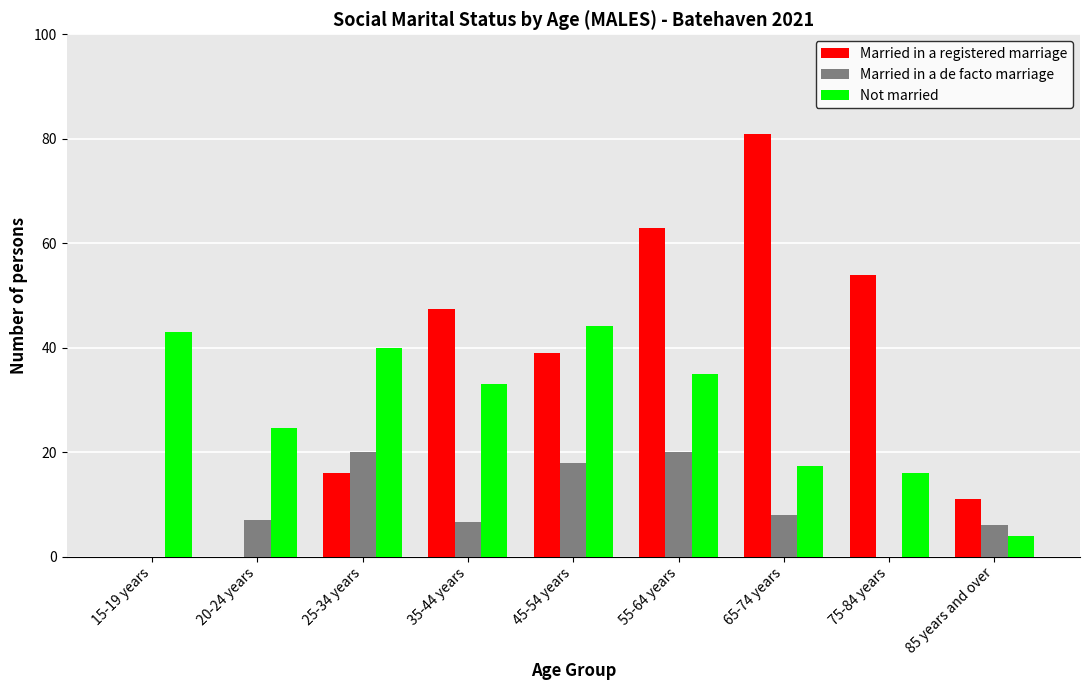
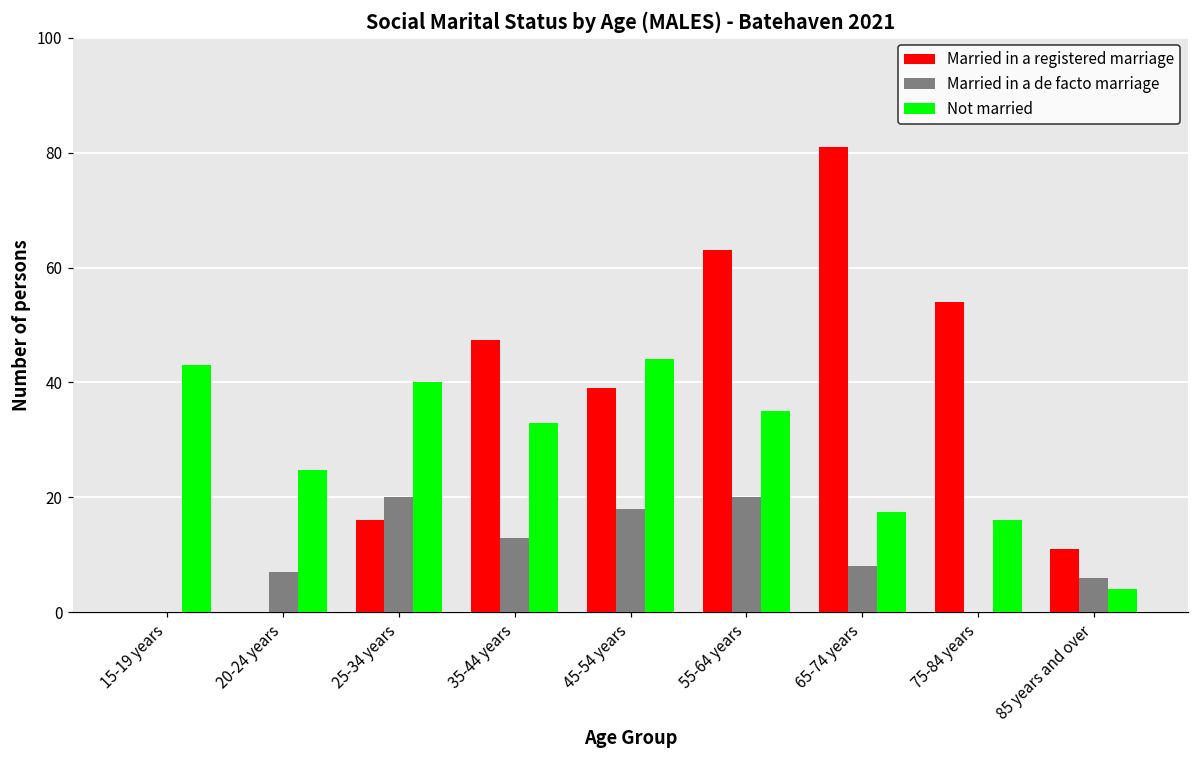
  {
    "Married in a registered marriage": {
      "15-19 years": 0,
      "20-24 years": 0,
      "25-34 years": 16,
      "35-44 years": 47,
      "45-54 years": 39,
      "55-64 years": 63,
      "65-74 years": 81,
      "75-84 years": 54,
      "85 years and over": 11
    },
    "Married in a de facto marriage": {
      "15-19 years": 0,
      "20-24 years": 7,
      "25-34 years": 20,
-     "35-44 years": 7,
+     "35-44 years": 13,
      "45-54 years": 18,
      "55-64 years": 20,
      "65-74 years": 8,
      "75-84 years": 0,
      "85 years and over": 6
    },
    "Not married": {
      "15-19 years": 43,
      "20-24 years": 25,
      "25-34 years": 40,
      "35-44 years": 33,
      "45-54 years": 44,
      "55-64 years": 35,
      "65-74 years": 17,
      "75-84 years": 16,
      "85 years and over": 4
    }
  }
